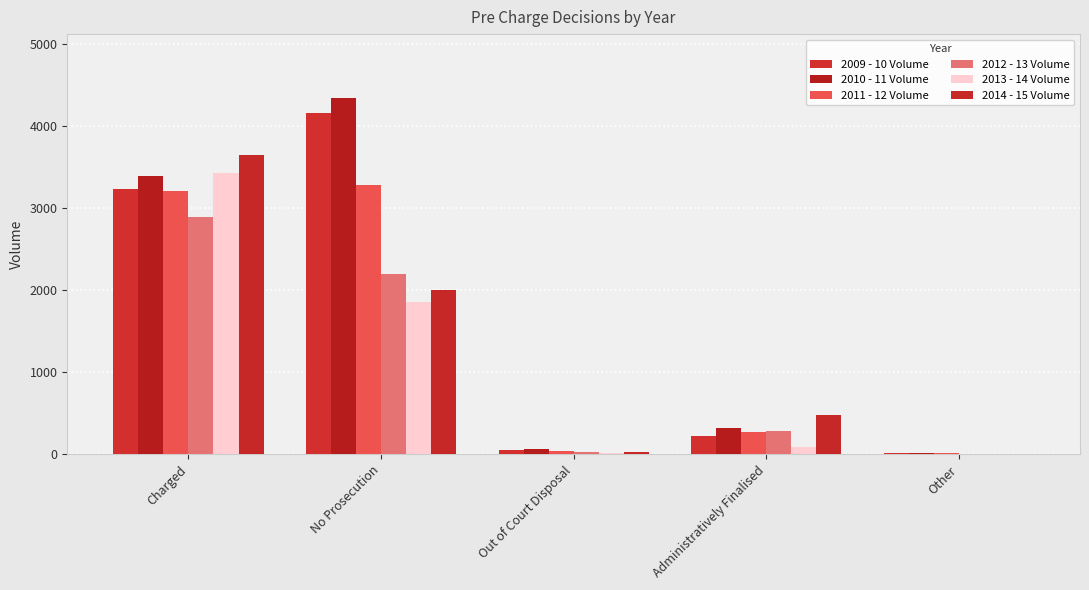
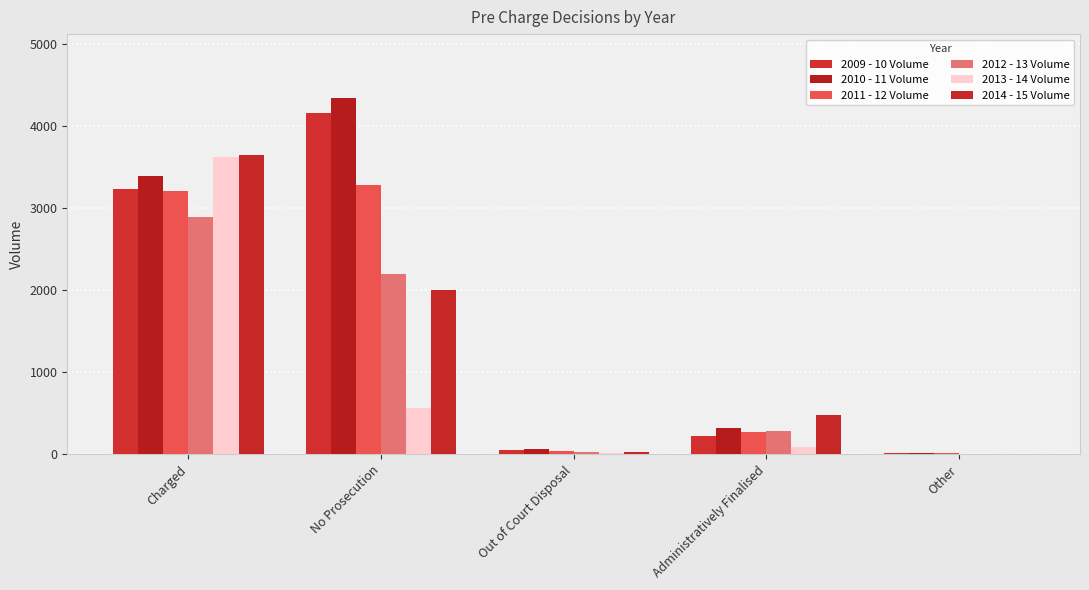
  {
    "2013 - 14 Volume": {
-     "Charged": 3400,
-     "No Prosecution": 1900,
+     "Charged": 3600,
+     "No Prosecution": 600,
      "Administratively Finalised": 100
    }
  }
